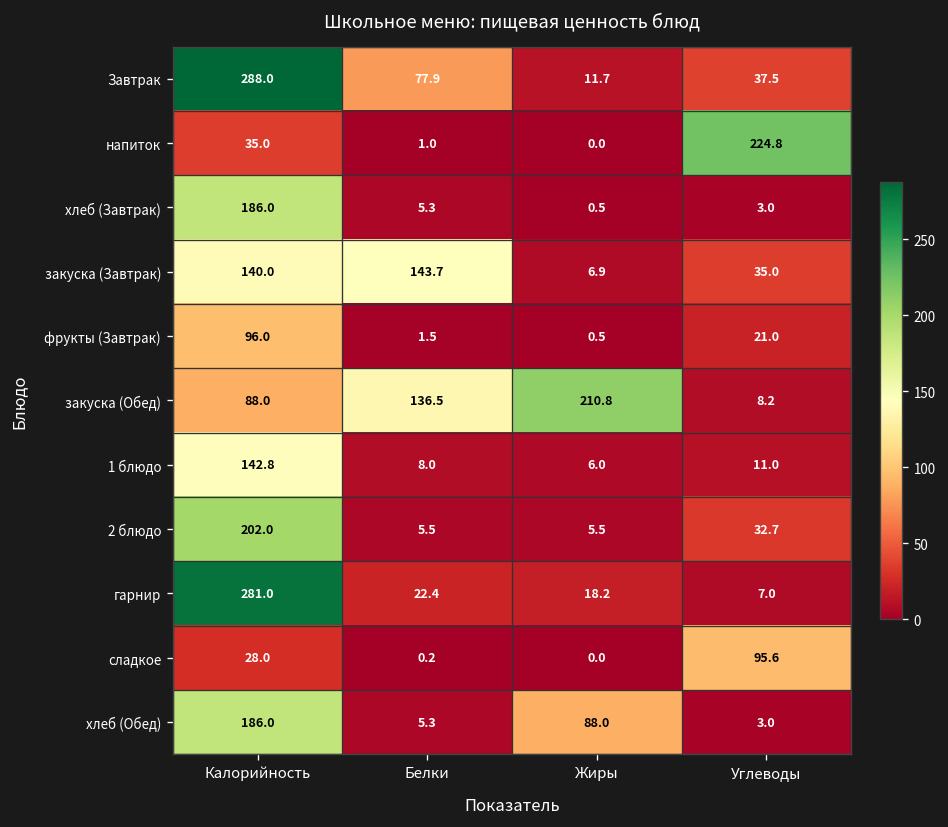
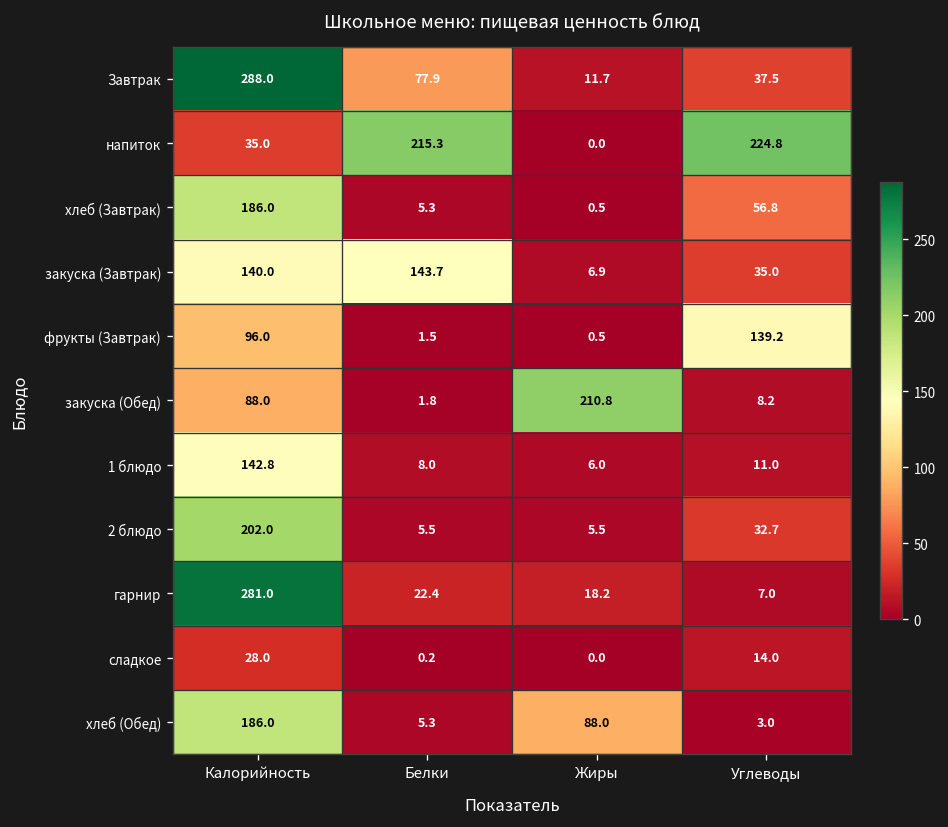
  {
    "Завтрак": {
      "Калорийность": 288.0,
      "Белки": 77.9,
      "Жиры": 11.7,
      "Углеводы": 37.5
    },
    "напиток": {
      "Калорийность": 35.0,
-     "Белки": 1.0,
+     "Белки": 215.3,
      "Жиры": 0.0,
      "Углеводы": 224.8
    },
    "хлеб (Завтрак)": {
      "Калорийность": 186.0,
      "Белки": 5.3,
      "Жиры": 0.5,
-     "Углеводы": 3.0
+     "Углеводы": 56.8
    },
    "закуска (Завтрак)": {
      "Калорийность": 140.0,
      "Белки": 143.7,
      "Жиры": 6.9,
      "Углеводы": 35.0
    },
    "фрукты (Завтрак)": {
      "Калорийность": 96.0,
      "Белки": 1.5,
      "Жиры": 0.5,
-     "Углеводы": 21.0
+     "Углеводы": 139.2
    },
    "закуска (Обед)": {
      "Калорийность": 88.0,
-     "Белки": 136.5,
+     "Белки": 1.8,
      "Жиры": 210.8,
      "Углеводы": 8.2
    },
    "1 блюдо": {
      "Калорийность": 142.8,
      "Белки": 8.0,
      "Жиры": 6.0,
      "Углеводы": 11.0
    },
    "2 блюдо": {
      "Калорийность": 202.0,
      "Белки": 5.5,
      "Жиры": 5.5,
      "Углеводы": 32.7
    },
    "гарнир": {
      "Калорийность": 281.0,
      "Белки": 22.4,
      "Жиры": 18.2,
      "Углеводы": 7.0
    },
    "сладкое": {
      "Калорийность": 28.0,
      "Белки": 0.2,
      "Жиры": 0.0,
-     "Углеводы": 95.6
+     "Углеводы": 14.0
    },
    "хлеб (Обед)": {
      "Калорийность": 186.0,
      "Белки": 5.3,
      "Жиры": 88.0,
      "Углеводы": 3.0
    }
  }
